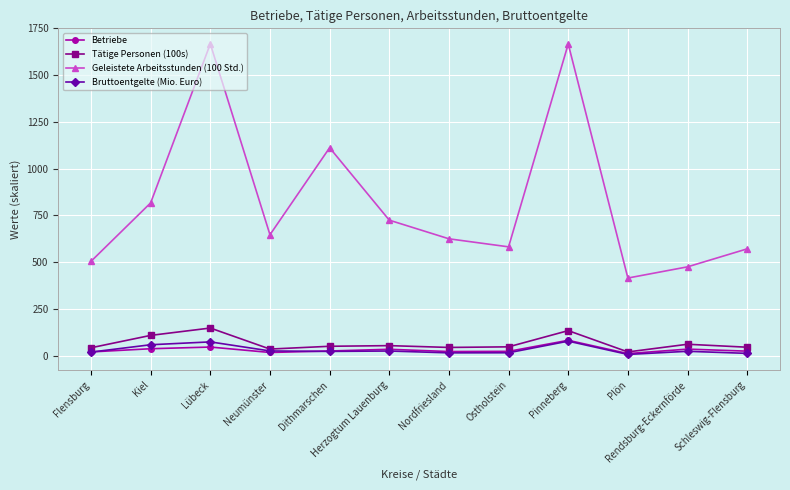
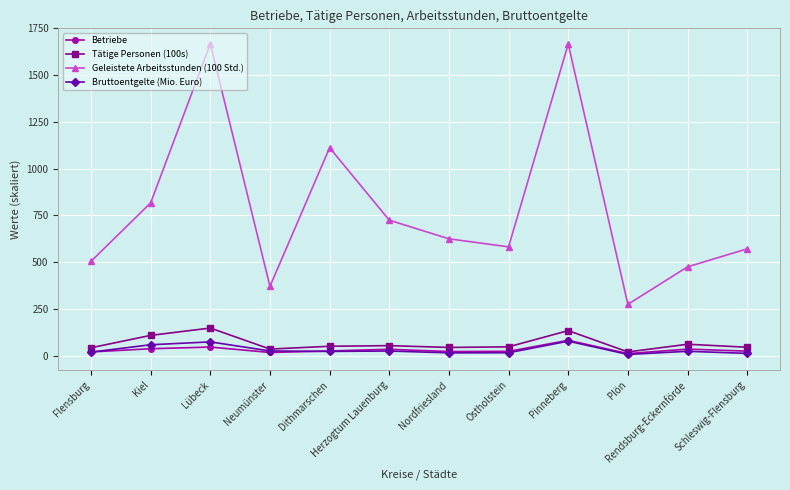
  {
    "Geleistete Arbeitsstunden (100 Std.)": {
      "Flensburg": 510,
      "Kiel": 820,
-     "Neumünster": 650,
+     "Neumünster": 370,
      "Dithmarschen": 1110,
      "Herzogtum Lauenburg": 730,
      "Nordfriesland": 630,
      "Ostholstein": 580,
      "Pinneberg": 1670,
-     "Plön": 420,
+     "Plön": 280,
      "Rendsburg-Eckernförde": 480,
      "Schleswig-Flensburg": 570
    }
  }
